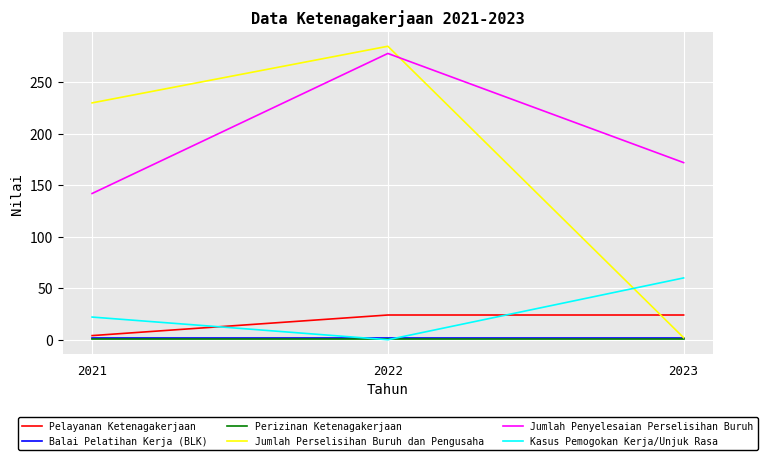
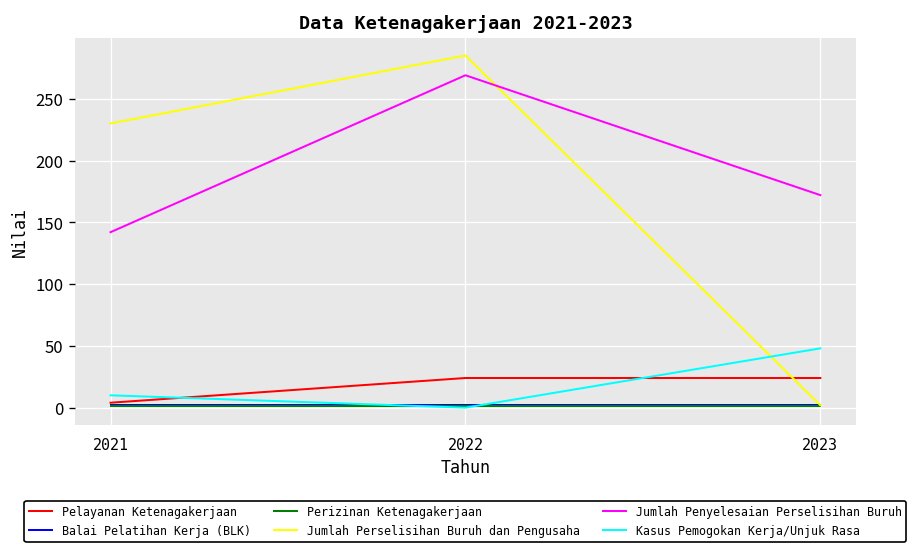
  {
    "Pelayanan Ketenagakerjaan": {
      "2022": 24,
      "2023": 24
    },
    "Jumlah Perselisihan Buruh dan Pengusaha": {
      "2021": 230,
      "2022": 285
    },
    "Jumlah Penyelesaian Perselisihan Buruh": {
      "2021": 142,
-     "2022": 278,
+     "2022": 269,
      "2023": 172
    },
    "Kasus Pemogokan Kerja/Unjuk Rasa": {
-     "2021": 22,
-     "2023": 60
+     "2021": 10,
+     "2023": 48
    }
  }
